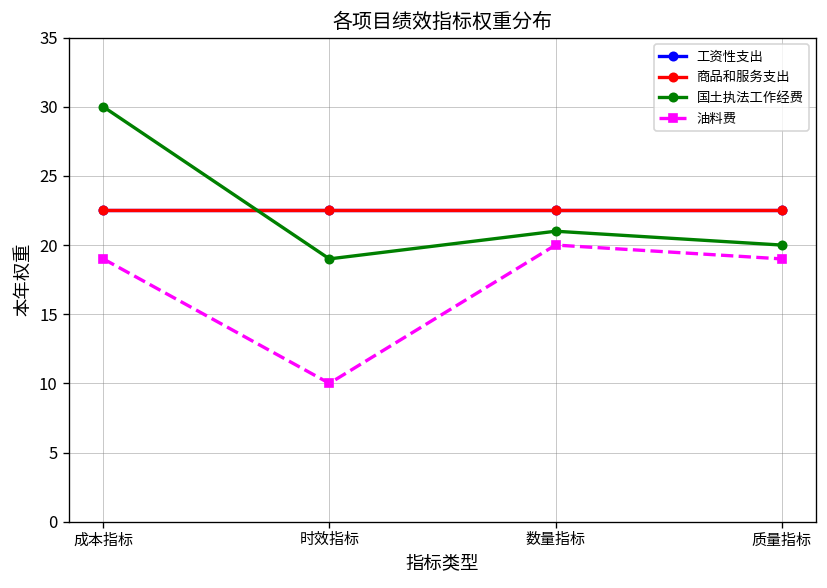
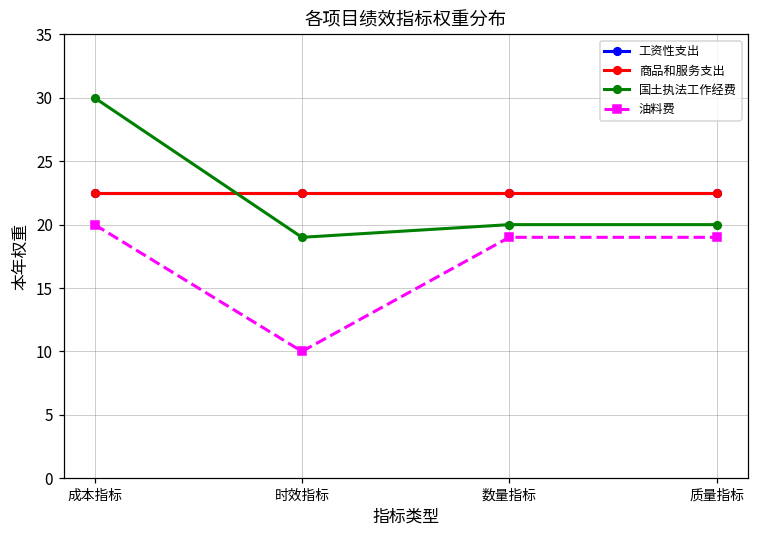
  {
    "商品和服务支出": {
      "成本指标": 22.5,
      "时效指标": 22.5,
      "数量指标": 22.5,
      "质量指标": 22.5
    },
    "国土执法工作经费": {
      "成本指标": 30,
      "时效指标": 19,
-     "数量指标": 21,
+     "数量指标": 20,
      "质量指标": 20
    },
    "油料费": {
-     "成本指标": 19,
+     "成本指标": 20,
      "时效指标": 10,
-     "数量指标": 20,
+     "数量指标": 19,
      "质量指标": 19
    }
  }
